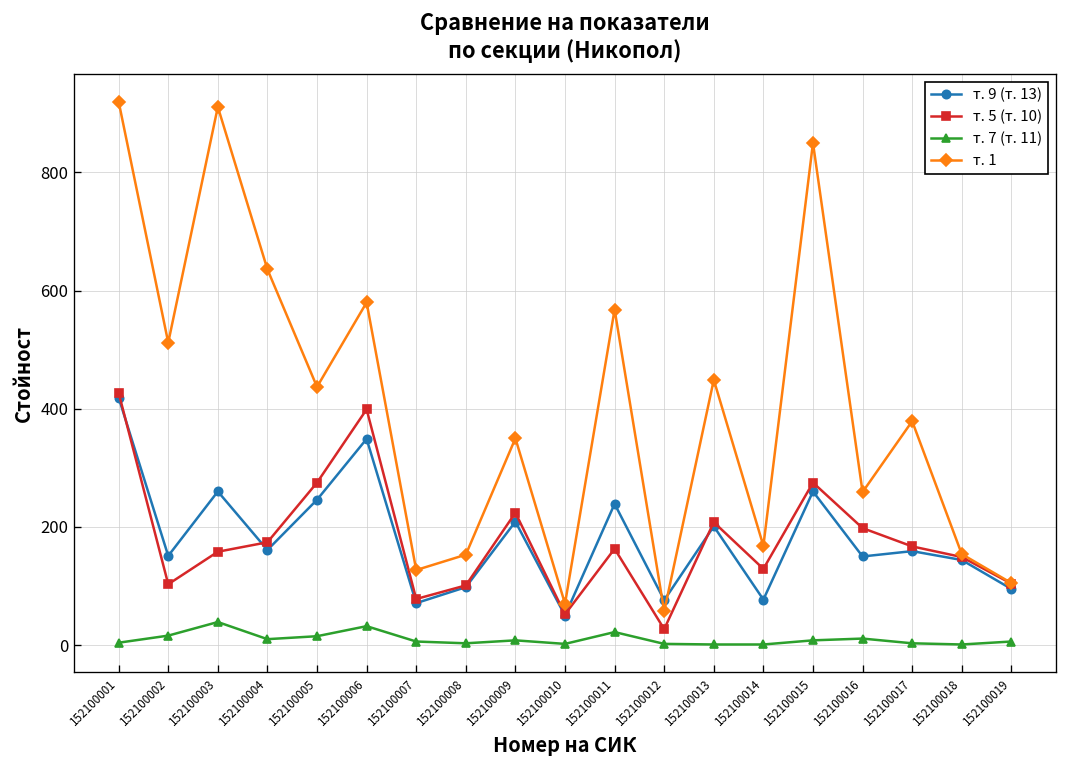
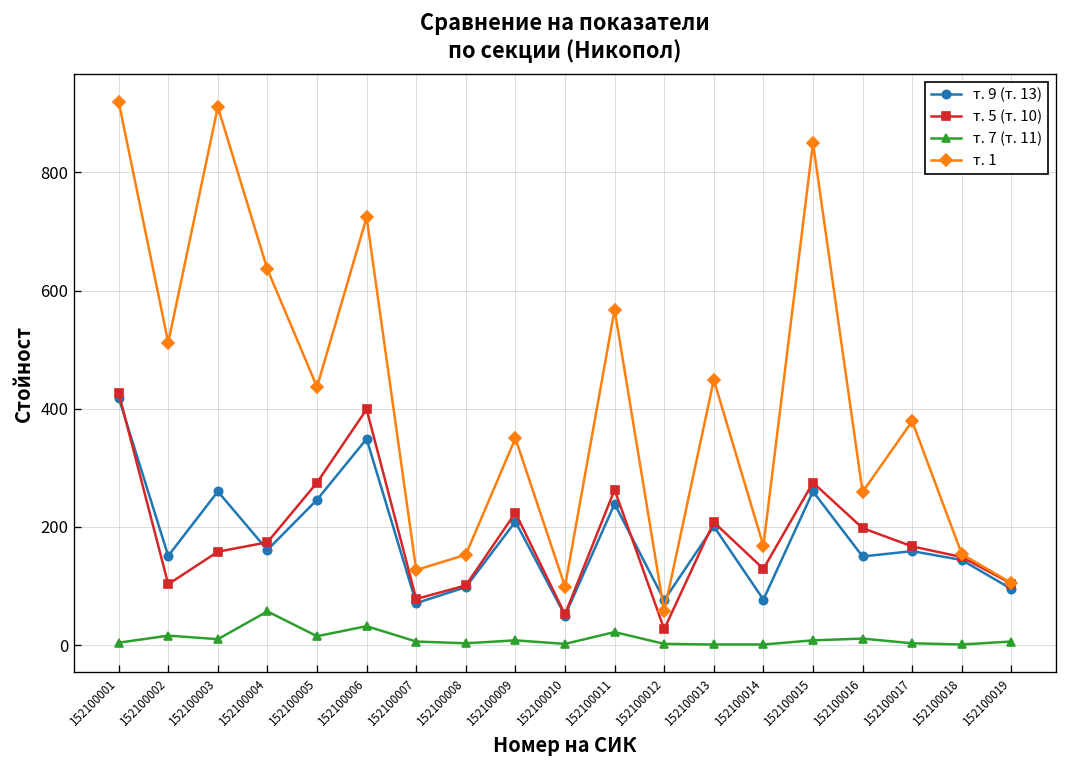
  {
    "т. 9 (т. 13)": {
      "152100001": 420,
      "152100002": 150,
      "152100003": 260,
      "152100004": 160,
      "152100005": 250,
      "152100006": 350,
      "152100007": 70,
      "152100009": 210,
      "152100011": 240,
      "152100012": 80,
      "152100013": 200,
      "152100014": 80,
      "152100015": 260,
      "152100016": 150,
      "152100017": 160,
      "152100019": 100
    },
    "т. 5 (т. 10)": {
      "152100001": 430,
      "152100002": 100,
      "152100003": 160,
      "152100004": 170,
      "152100005": 280,
      "152100006": 400,
      "152100007": 80,
      "152100009": 220,
-     "152100011": 160,
+     "152100011": 260,
      "152100012": 30,
      "152100013": 210,
      "152100014": 130,
      "152100015": 280,
      "152100016": 200,
      "152100017": 170
    },
    "т. 7 (т. 11)": {
      "152100001": 0,
      "152100002": 20,
-     "152100003": 40,
-     "152100004": 10,
+     "152100003": 10,
+     "152100004": 60,
      "152100005": 20,
      "152100006": 30,
      "152100007": 10,
      "152100008": 0,
      "152100009": 10,
      "152100010": 0,
      "152100011": 20,
      "152100012": 0,
      "152100013": 0,
      "152100014": 0,
      "152100015": 10,
      "152100016": 10,
      "152100017": 0,
      "152100018": 0,
      "152100019": 10
    },
    "т. 1": {
      "152100001": 920,
      "152100002": 510,
      "152100003": 910,
      "152100004": 640,
      "152100005": 440,
-     "152100006": 580,
+     "152100006": 720,
      "152100007": 130,
      "152100008": 150,
      "152100009": 350,
-     "152100010": 70,
+     "152100010": 100,
      "152100011": 570,
      "152100012": 60,
      "152100013": 450,
      "152100014": 170,
      "152100015": 850,
      "152100016": 260,
      "152100017": 380
    }
  }
